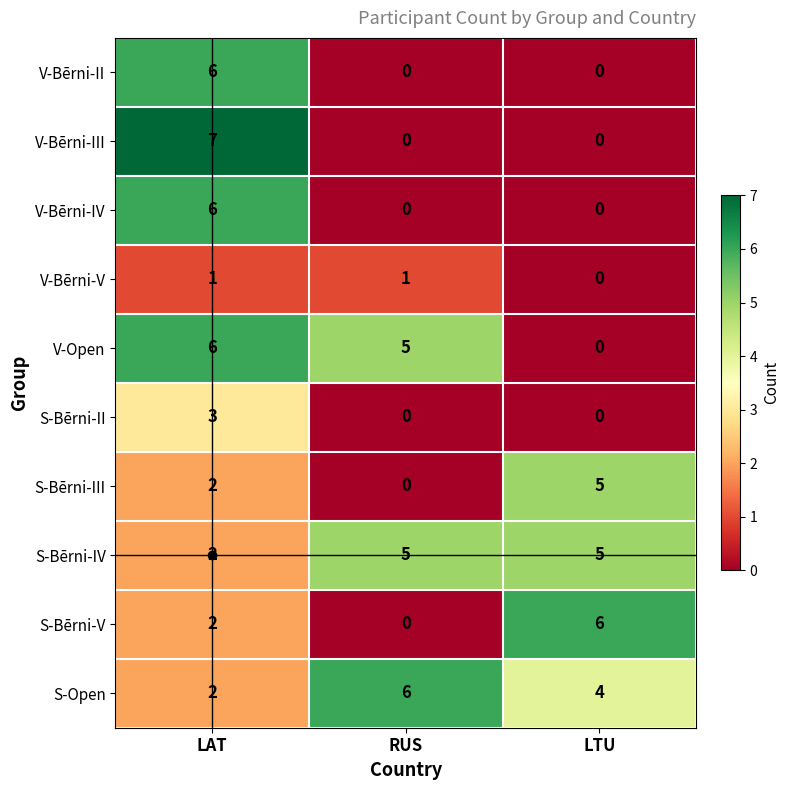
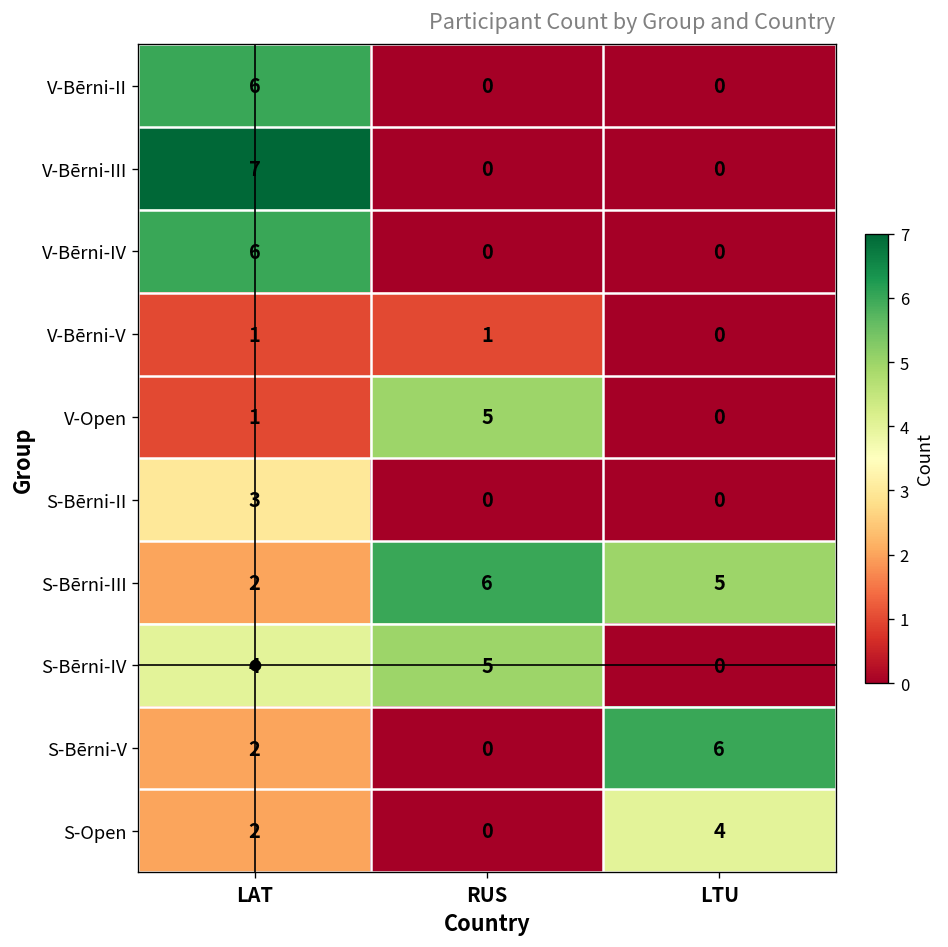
  {
    "V-Bērni-II": {
      "LAT": 6,
      "RUS": 0,
      "LTU": 0
    },
    "V-Bērni-III": {
      "LAT": 7,
      "RUS": 0,
      "LTU": 0
    },
    "V-Bērni-IV": {
      "LAT": 6,
      "RUS": 0,
      "LTU": 0
    },
    "V-Bērni-V": {
      "LAT": 1,
      "RUS": 1,
      "LTU": 0
    },
    "V-Open": {
-     "LAT": 6,
+     "LAT": 1,
      "RUS": 5,
      "LTU": 0
    },
    "S-Bērni-II": {
      "LAT": 3,
      "RUS": 0,
      "LTU": 0
    },
    "S-Bērni-III": {
      "LAT": 2,
-     "RUS": 0,
+     "RUS": 6,
      "LTU": 5
    },
    "S-Bērni-IV": {
-     "LAT": 2,
+     "LAT": 4,
      "RUS": 5,
-     "LTU": 5
+     "LTU": 0
    },
    "S-Bērni-V": {
      "LAT": 2,
      "RUS": 0,
      "LTU": 6
    },
    "S-Open": {
      "LAT": 2,
-     "RUS": 6,
+     "RUS": 0,
      "LTU": 4
    }
  }
